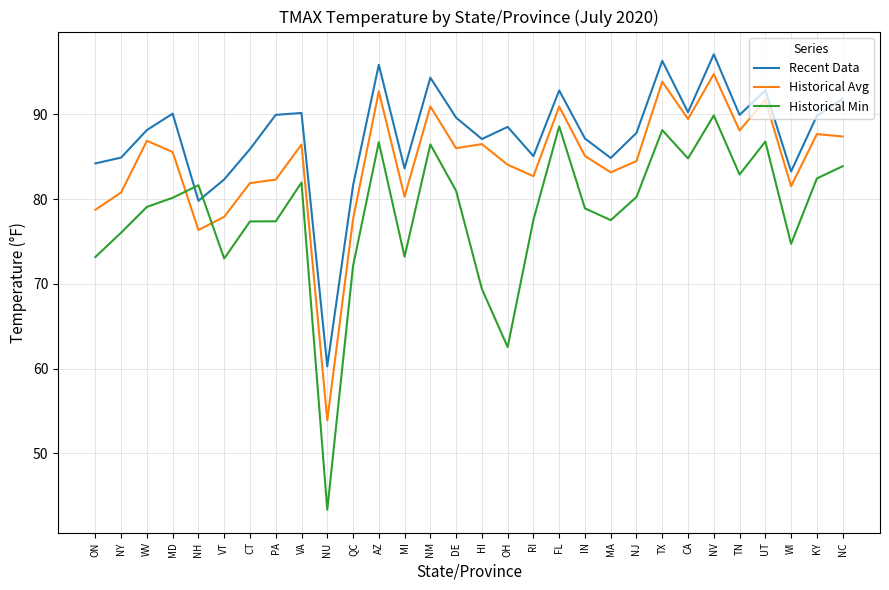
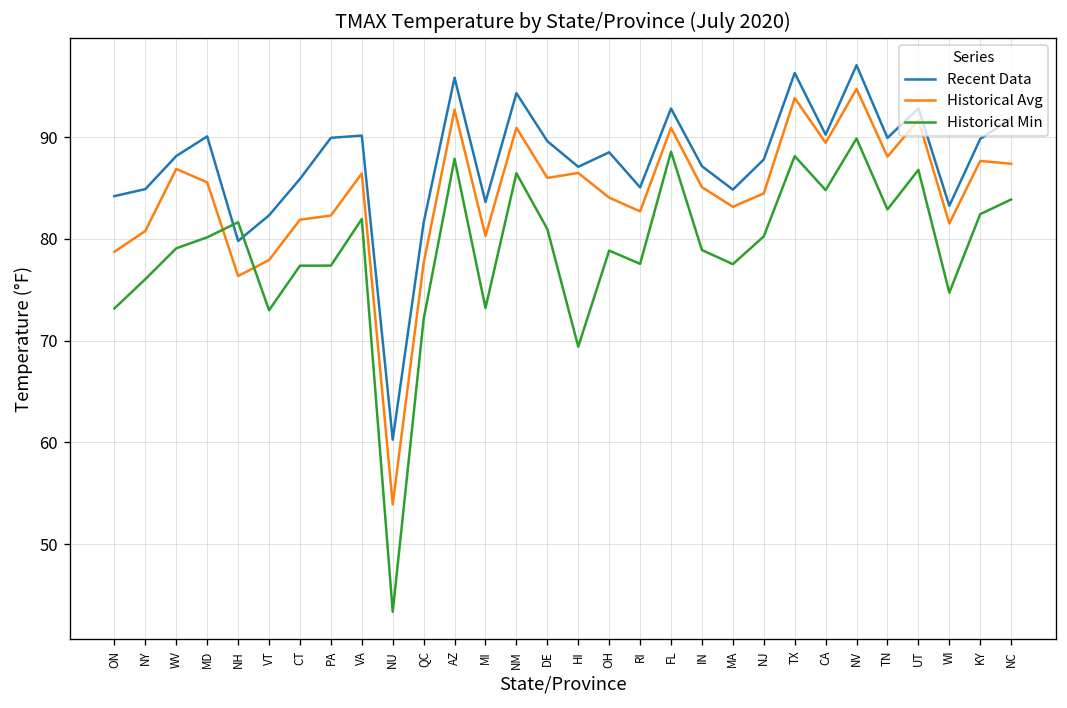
  {
    "Recent Data": {
      "ON": 84,
      "NY": 85,
      "WV": 88,
      "MD": 90,
      "NH": 80,
      "VT": 82,
      "CT": 86,
      "PA": 90,
      "VA": 90,
      "NU": 60,
      "QC": 82,
      "AZ": 96,
      "MI": 84,
      "NM": 94,
      "DE": 90,
      "HI": 87,
      "OH": 89,
      "RI": 85,
      "FL": 93,
      "IN": 87,
      "MA": 85,
      "NJ": 88,
      "TX": 96,
      "CA": 90,
      "NV": 97,
      "TN": 90,
      "WI": 83
    },
    "Historical Avg": {
      "ON": 79,
      "NY": 81,
      "WV": 87,
      "MD": 86,
      "NH": 76,
      "VT": 78,
      "CT": 82,
      "PA": 82,
      "VA": 86,
      "NU": 54,
      "QC": 78,
      "AZ": 93,
      "MI": 80,
      "NM": 91,
      "DE": 86,
      "HI": 86,
      "OH": 84,
      "RI": 83,
      "FL": 91,
      "IN": 85,
      "MA": 83,
      "NJ": 84,
      "TX": 94,
      "CA": 89,
      "NV": 95,
      "TN": 88,
      "WI": 82,
      "KY": 88,
      "NC": 87
    },
    "Historical Min": {
      "ON": 73,
      "NY": 76,
      "WV": 79,
      "MD": 80,
      "NH": 82,
      "VT": 73,
      "CT": 77,
      "PA": 77,
      "VA": 82,
      "NU": 43,
      "QC": 72,
-     "AZ": 87,
+     "AZ": 88,
      "MI": 73,
      "NM": 86,
      "DE": 81,
      "HI": 69,
-     "OH": 63,
+     "OH": 79,
      "RI": 78,
      "FL": 89,
      "IN": 79,
      "MA": 78,
      "NJ": 80,
      "TX": 88,
      "CA": 85,
      "NV": 90,
      "TN": 83,
      "UT": 87,
      "WI": 75,
      "KY": 82,
      "NC": 84
    }
  }
